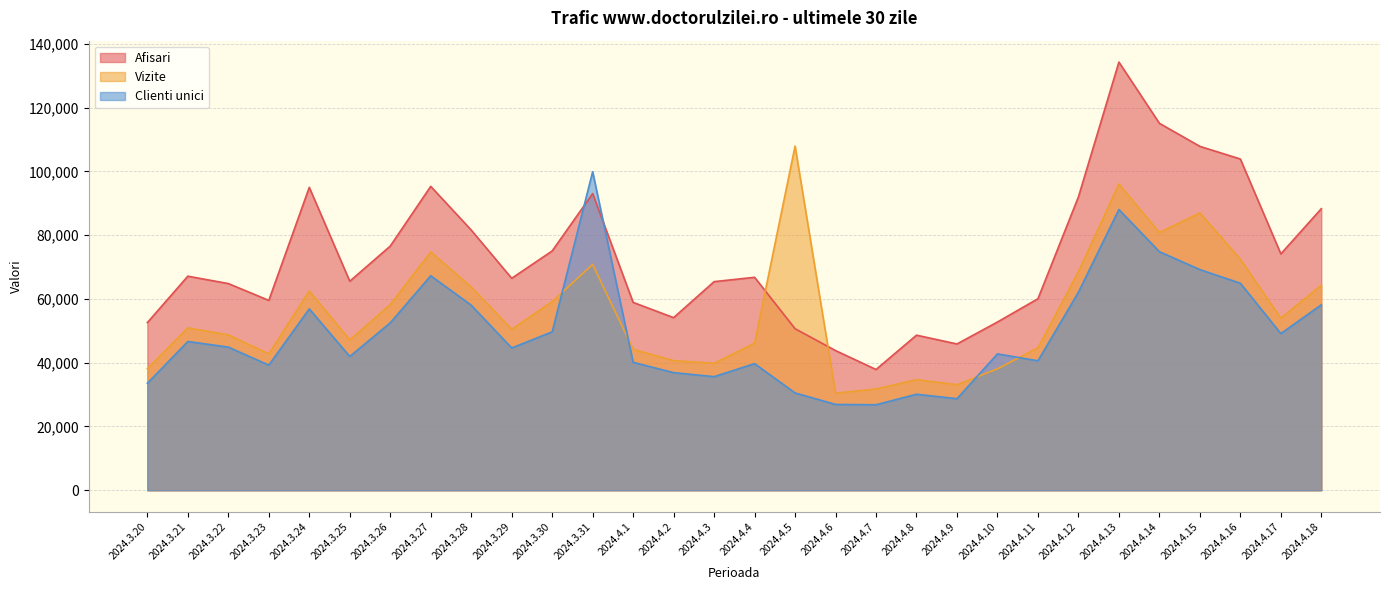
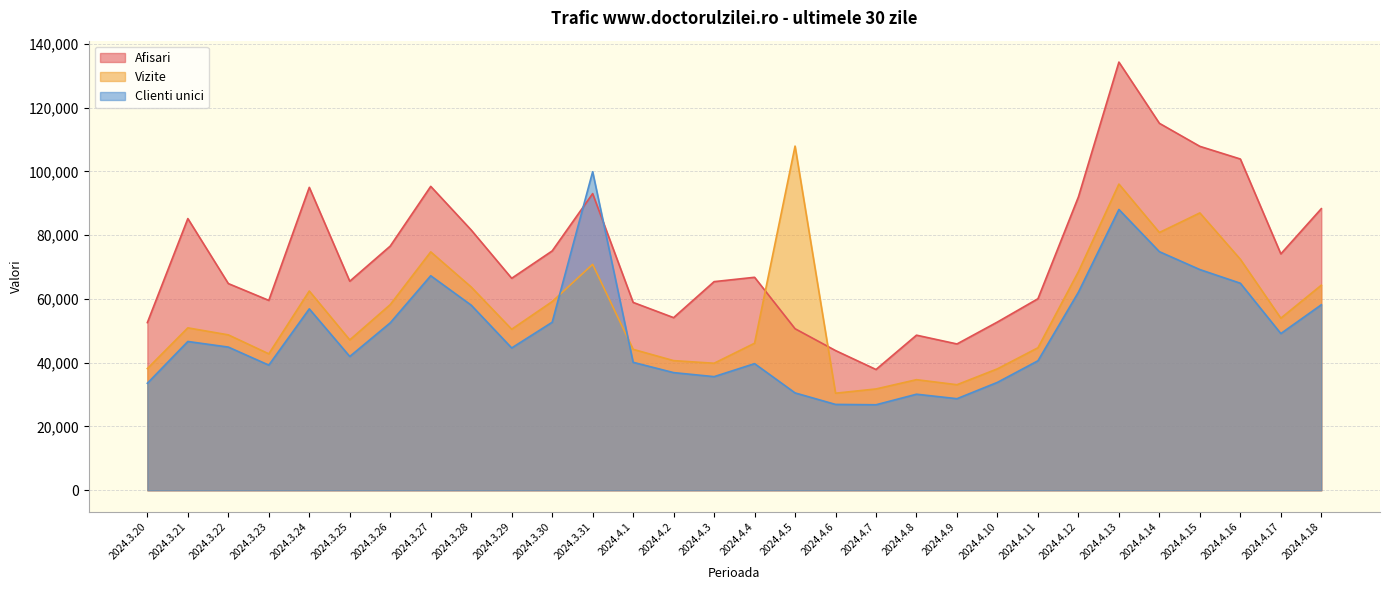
  {
    "Afisari": {
      "2024.3.20": "53,000",
-     "2024.3.21": "67,000",
+     "2024.3.21": "85,000",
      "2024.3.22": "65,000",
      "2024.3.23": "60,000",
      "2024.3.24": "95,000",
      "2024.3.25": "66,000",
      "2024.3.26": "77,000",
      "2024.3.27": "95,000",
      "2024.3.28": "82,000",
      "2024.3.29": "66,000",
      "2024.3.30": "75,000",
      "2024.3.31": "93,000",
      "2024.4.1": "59,000",
      "2024.4.2": "54,000",
      "2024.4.3": "65,000",
      "2024.4.4": "67,000",
      "2024.4.5": "51,000",
      "2024.4.6": "44,000",
      "2024.4.7": "38,000",
      "2024.4.8": "49,000",
      "2024.4.9": "46,000",
      "2024.4.10": "53,000",
      "2024.4.11": "60,000",
      "2024.4.12": "92,000",
      "2024.4.13": "134,000",
      "2024.4.14": "115,000",
      "2024.4.15": "108,000",
      "2024.4.16": "104,000",
      "2024.4.17": "74,000",
      "2024.4.18": "88,000"
    },
    "Vizite": {
      "2024.3.20": "38,000",
      "2024.3.21": "51,000",
      "2024.3.22": "49,000",
      "2024.3.23": "43,000",
      "2024.3.24": "62,000",
      "2024.3.25": "47,000",
      "2024.3.26": "58,000",
      "2024.3.27": "75,000",
      "2024.3.28": "64,000",
      "2024.3.29": "50,000",
      "2024.3.30": "59,000",
      "2024.3.31": "71,000",
      "2024.4.1": "44,000",
      "2024.4.2": "41,000",
      "2024.4.3": "40,000",
      "2024.4.4": "46,000",
      "2024.4.5": "108,000",
      "2024.4.6": "30,000",
      "2024.4.7": "32,000",
      "2024.4.8": "35,000",
      "2024.4.9": "33,000",
      "2024.4.10": "38,000",
      "2024.4.11": "45,000",
      "2024.4.12": "69,000",
      "2024.4.13": "96,000",
      "2024.4.14": "81,000",
      "2024.4.15": "87,000",
      "2024.4.16": "72,000",
      "2024.4.17": "54,000",
      "2024.4.18": "64,000"
    },
    "Clienti unici": {
      "2024.3.20": "34,000",
      "2024.3.21": "47,000",
      "2024.3.22": "45,000",
      "2024.3.23": "39,000",
      "2024.3.24": "57,000",
      "2024.3.25": "42,000",
      "2024.3.26": "52,000",
      "2024.3.27": "67,000",
      "2024.3.28": "58,000",
      "2024.3.29": "45,000",
-     "2024.3.30": "50,000",
+     "2024.3.30": "53,000",
      "2024.3.31": "100,000",
      "2024.4.1": "40,000",
      "2024.4.2": "37,000",
      "2024.4.3": "36,000",
      "2024.4.4": "40,000",
      "2024.4.5": "31,000",
      "2024.4.6": "27,000",
      "2024.4.7": "27,000",
      "2024.4.8": "30,000",
      "2024.4.9": "29,000",
-     "2024.4.10": "43,000",
+     "2024.4.10": "34,000",
      "2024.4.11": "41,000",
      "2024.4.12": "62,000",
      "2024.4.13": "88,000",
      "2024.4.14": "75,000",
      "2024.4.15": "69,000",
      "2024.4.16": "65,000",
      "2024.4.17": "49,000",
      "2024.4.18": "58,000"
    }
  }
